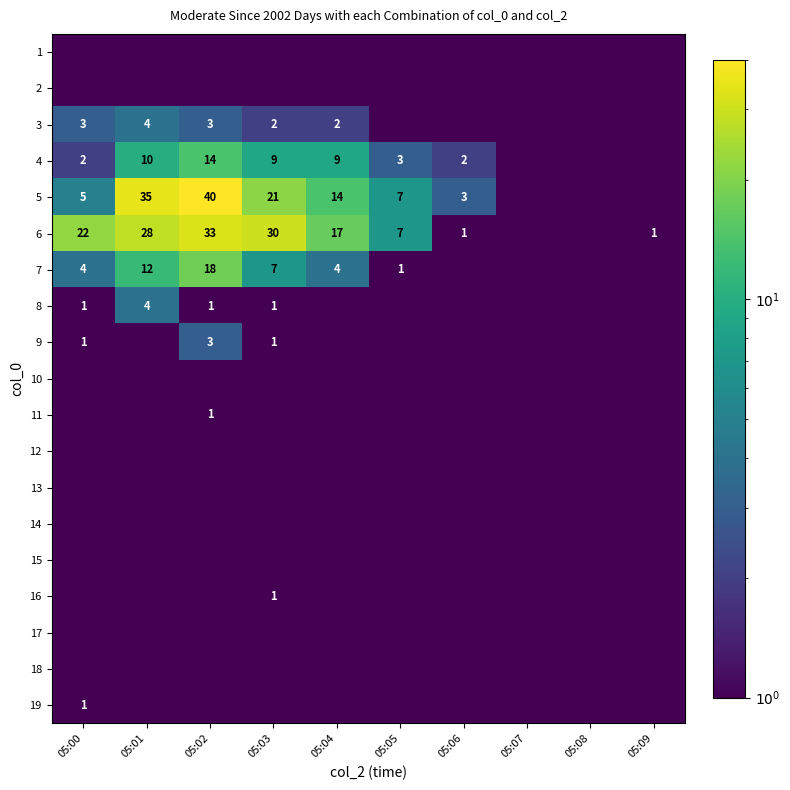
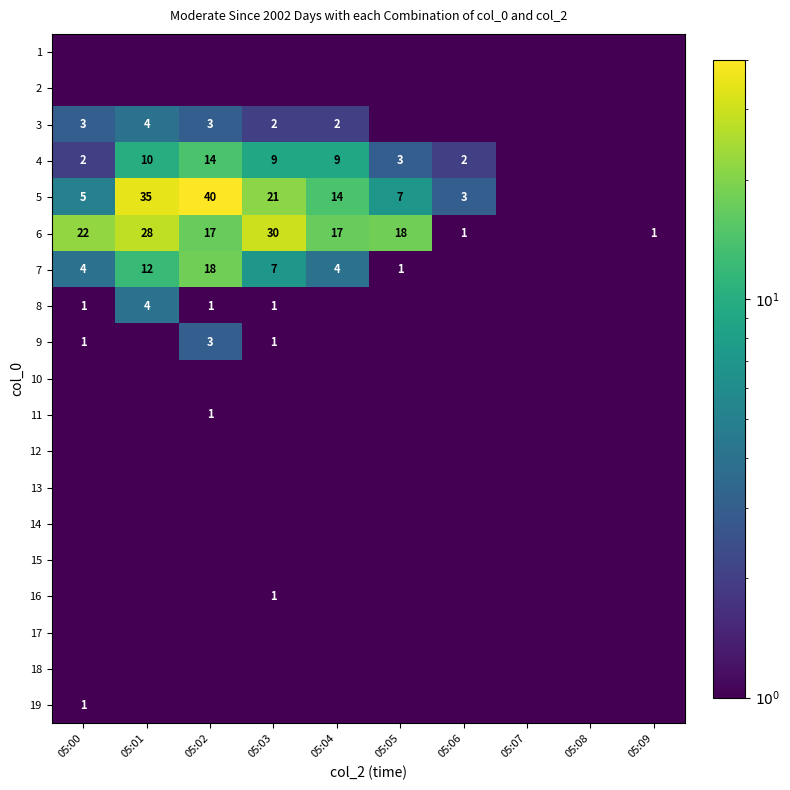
  {
    "3": {
      "05:00": 3,
      "05:01": 4,
      "05:02": 3,
      "05:03": 2,
      "05:04": 2
    },
    "4": {
      "05:00": 2,
      "05:01": 10,
      "05:02": 14,
      "05:03": 9,
      "05:04": 9,
      "05:05": 3,
      "05:06": 2
    },
    "5": {
      "05:00": 5,
      "05:01": 35,
      "05:02": 40,
      "05:03": 21,
      "05:04": 14,
      "05:05": 7,
      "05:06": 3
    },
    "6": {
      "05:00": 22,
      "05:01": 28,
-     "05:02": 33,
+     "05:02": 17,
      "05:03": 30,
      "05:04": 17,
-     "05:05": 7,
+     "05:05": 18,
      "05:06": 1,
      "05:09": 1
    },
    "7": {
      "05:00": 4,
      "05:01": 12,
      "05:02": 18,
      "05:03": 7,
      "05:04": 4,
      "05:05": 1
    },
    "8": {
      "05:00": 1,
      "05:01": 4,
      "05:02": 1,
      "05:03": 1
    },
    "9": {
      "05:00": 1,
      "05:02": 3,
      "05:03": 1
    },
    "11": {
      "05:02": 1
    },
    "16": {
      "05:03": 1
    },
    "19": {
      "05:00": 1
    }
  }
